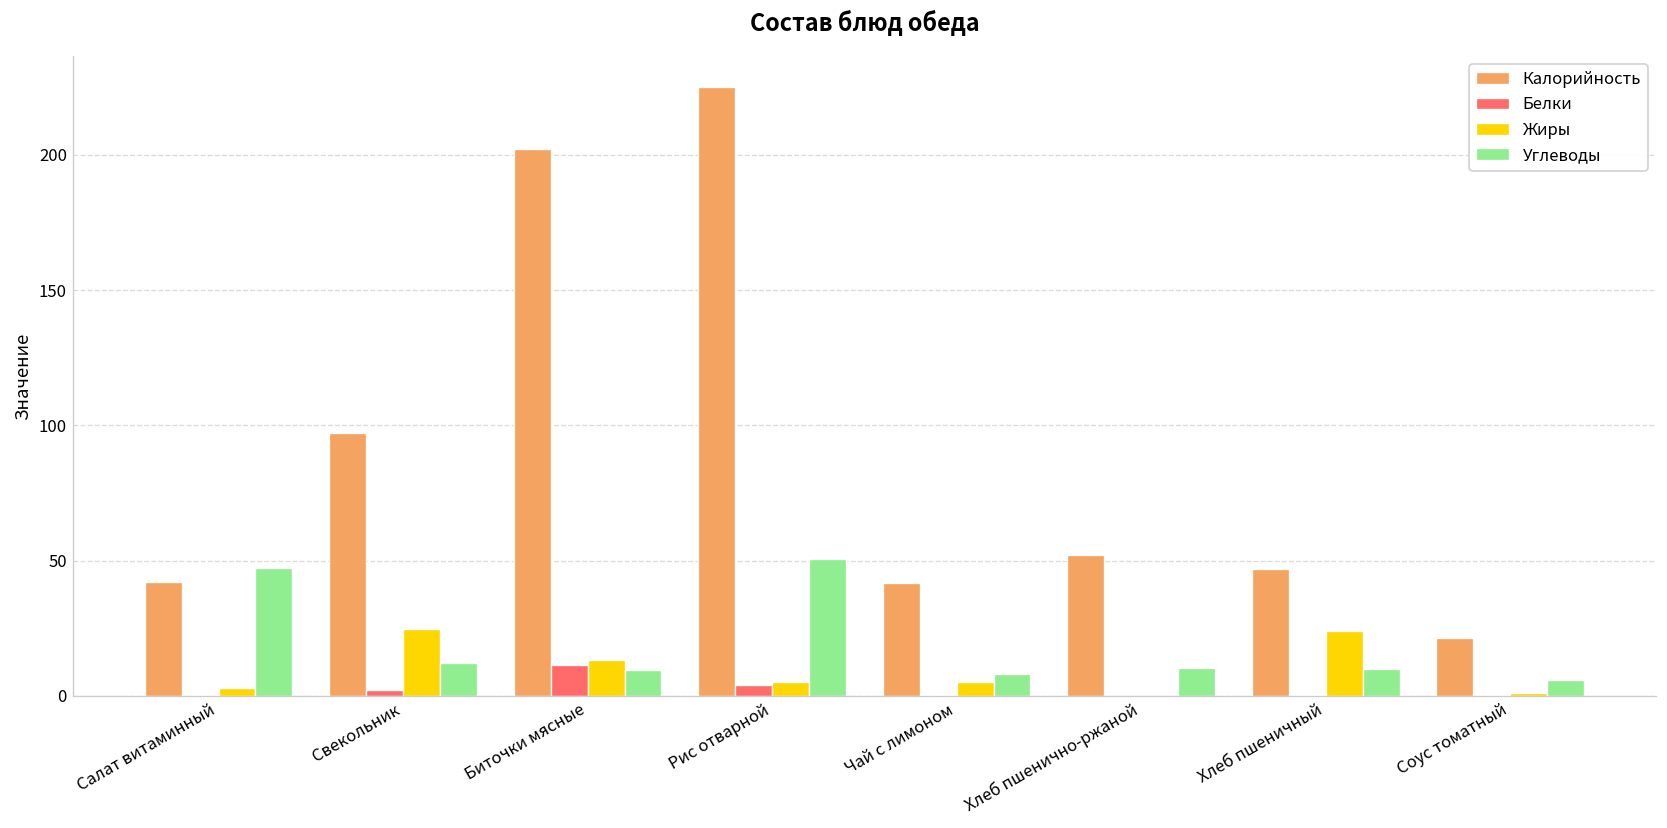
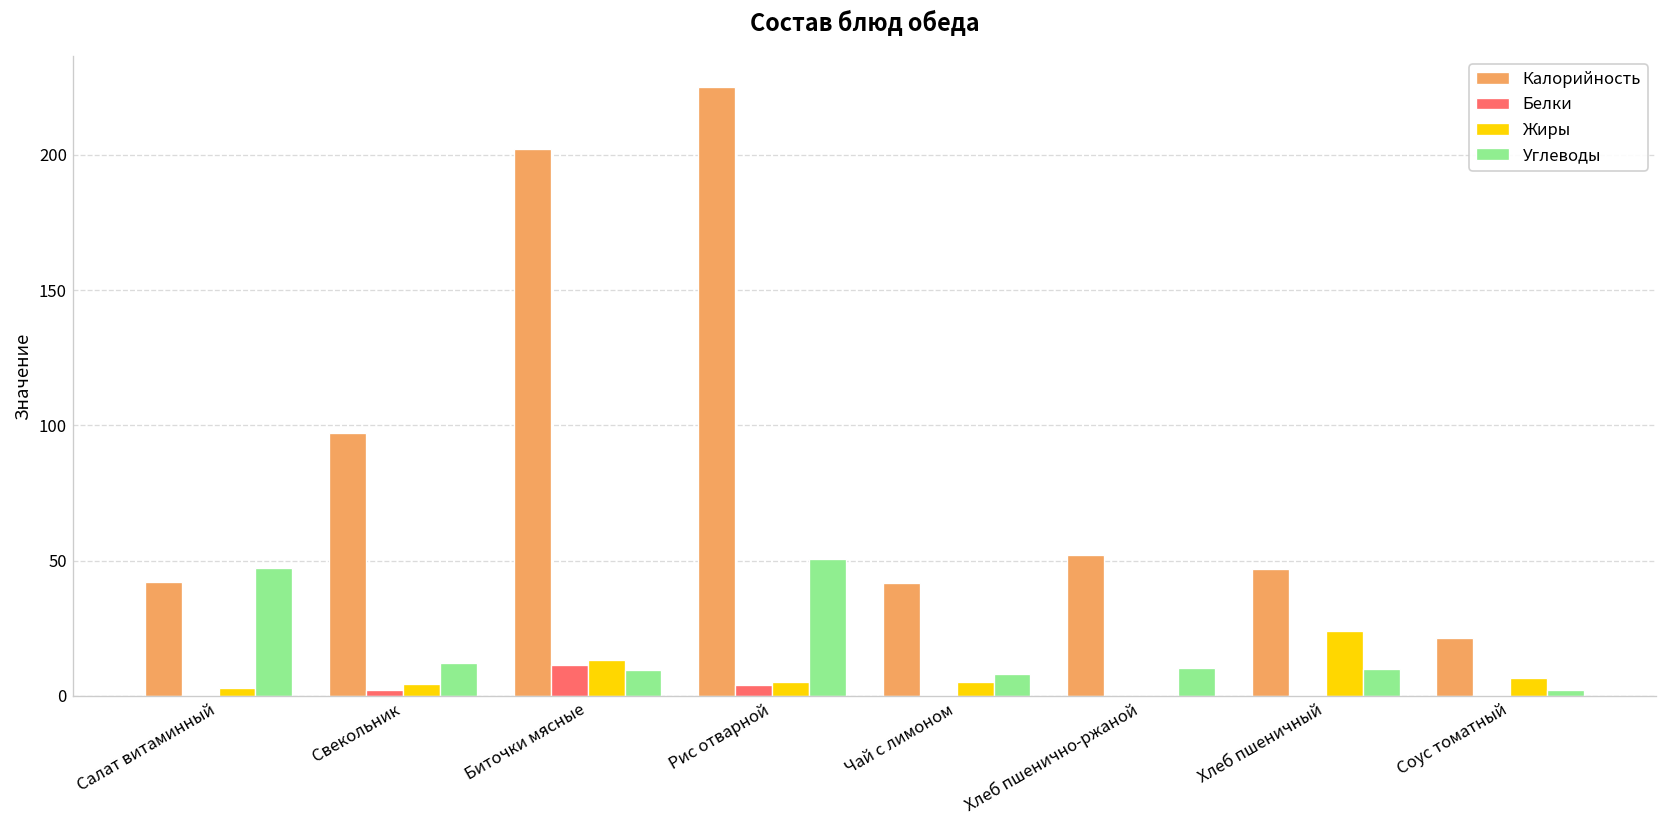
  {
    "Жиры": {
      "Салат витаминный": 3,
-     "Свекольник": 25,
+     "Свекольник": 5,
      "Биточки мясные": 13,
      "Рис отварной": 5,
      "Чай с лимоном": 5,
      "Хлеб пшеничный": 24,
-     "Соус томатный": 1
+     "Соус томатный": 7
    },
    "Углеводы": {
      "Салат витаминный": 47,
      "Свекольник": 12,
      "Биточки мясные": 10,
      "Рис отварной": 51,
      "Чай с лимоном": 8,
      "Хлеб пшенично-ржаной": 10,
      "Хлеб пшеничный": 10,
-     "Соус томатный": 6
+     "Соус томатный": 2
    }
  }
